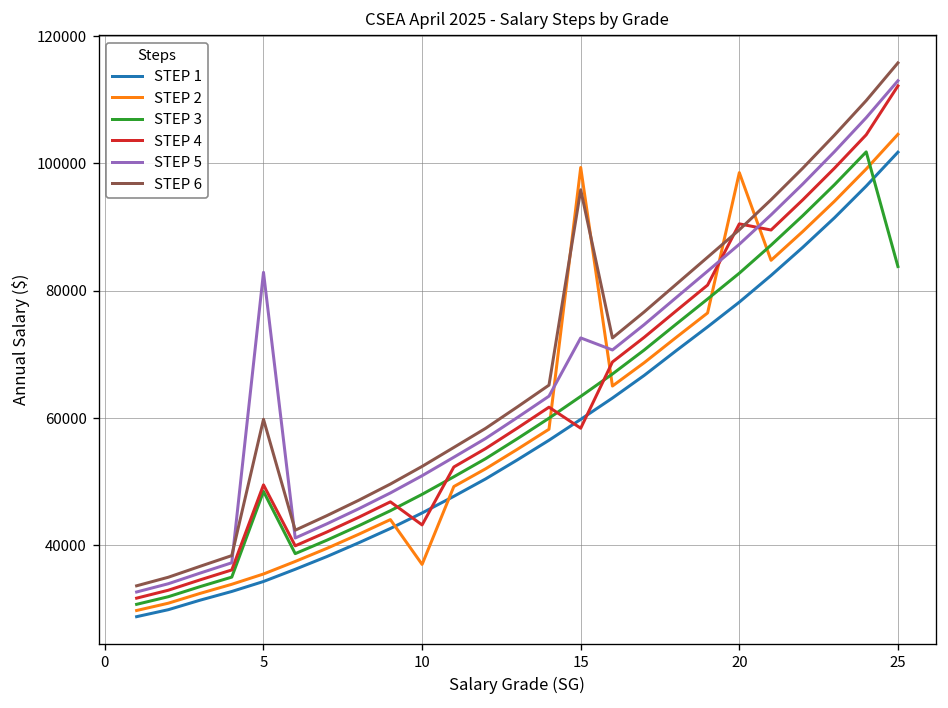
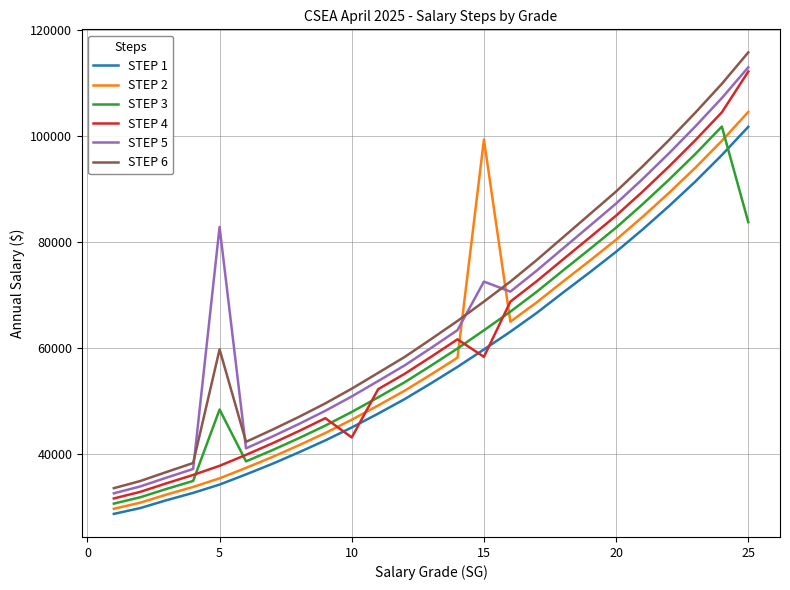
  {
    "STEP 1": {
      "5": 34000,
      "10": 45000,
      "15": 60000,
      "20": 78000,
      "25": 102000
    },
    "STEP 2": {
      "5": 35000,
-     "10": 37000,
+     "10": 47000,
      "15": 99000,
-     "20": 99000,
+     "20": 80000,
      "25": 105000
    },
    "STEP 3": {
      "5": 48000,
      "10": 48000,
      "15": 63000,
      "20": 83000,
      "25": 84000
    },
    "STEP 4": {
-     "5": 49000,
+     "5": 38000,
      "10": 43000,
      "15": 58000,
-     "20": 91000,
+     "20": 85000,
      "25": 112000
    },
    "STEP 5": {
      "5": 83000,
      "10": 51000,
      "15": 73000,
      "20": 87000,
      "25": 113000
    },
    "STEP 6": {
      "5": 60000,
      "10": 52000,
-     "15": 96000,
+     "15": 69000,
      "20": 90000,
      "25": 116000
    }
  }
